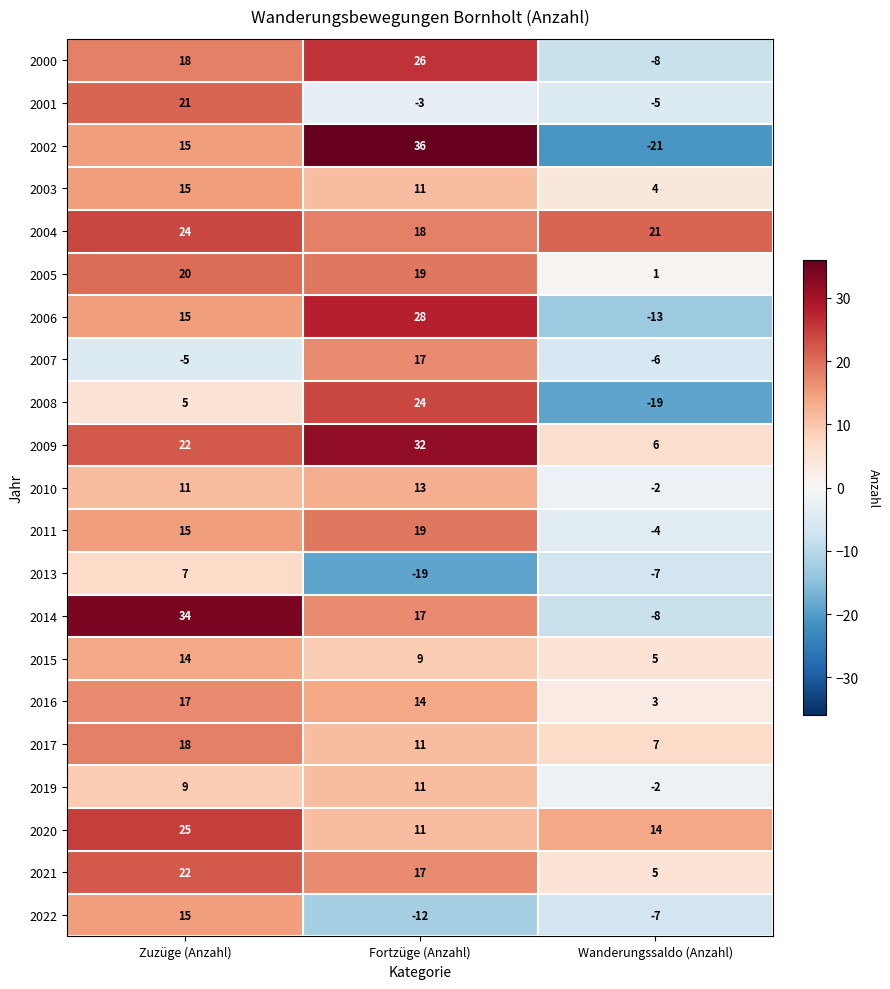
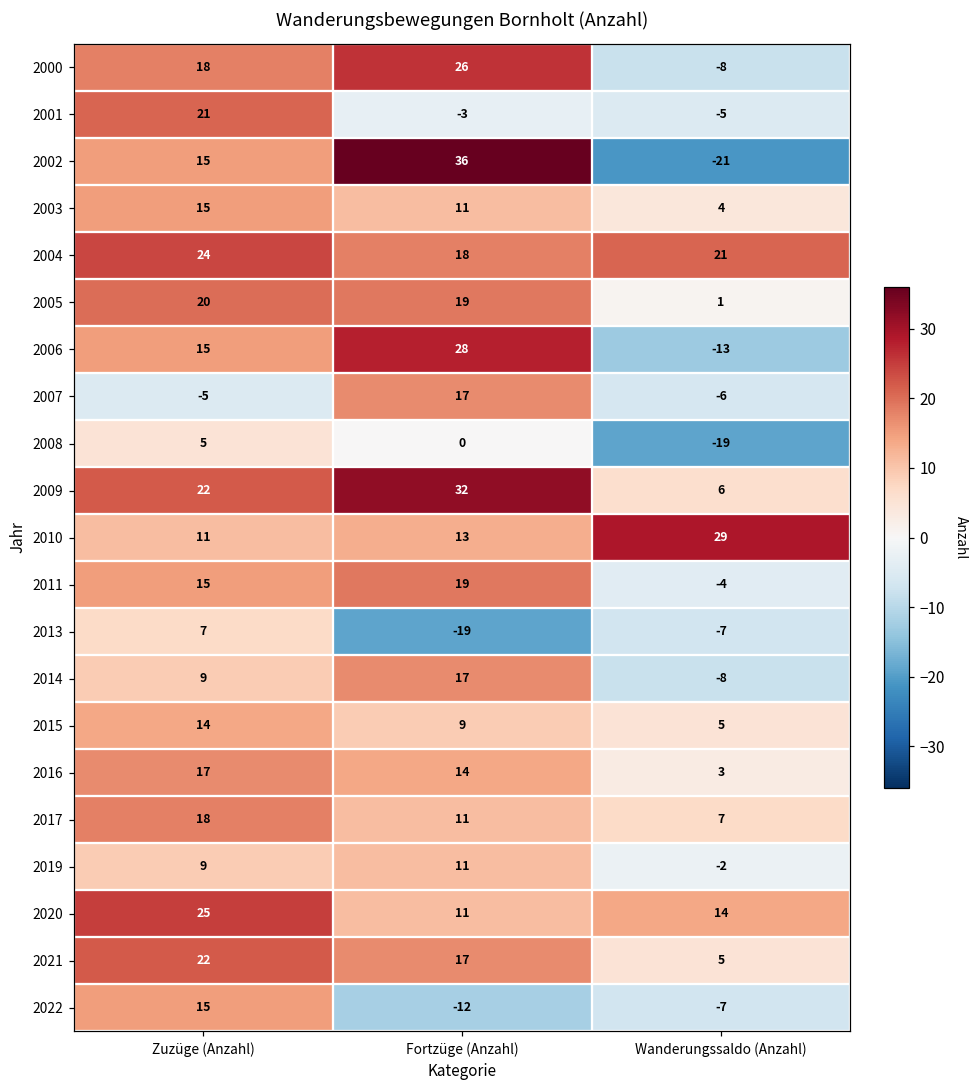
  {
    "2000": {
      "Zuzüge (Anzahl)": 18,
      "Fortzüge (Anzahl)": 26,
      "Wanderungssaldo (Anzahl)": -8
    },
    "2001": {
      "Zuzüge (Anzahl)": 21,
      "Fortzüge (Anzahl)": -3,
      "Wanderungssaldo (Anzahl)": -5
    },
    "2002": {
      "Zuzüge (Anzahl)": 15,
      "Fortzüge (Anzahl)": 36,
      "Wanderungssaldo (Anzahl)": -21
    },
    "2003": {
      "Zuzüge (Anzahl)": 15,
      "Fortzüge (Anzahl)": 11,
      "Wanderungssaldo (Anzahl)": 4
    },
    "2004": {
      "Zuzüge (Anzahl)": 24,
      "Fortzüge (Anzahl)": 18,
      "Wanderungssaldo (Anzahl)": 21
    },
    "2005": {
      "Zuzüge (Anzahl)": 20,
      "Fortzüge (Anzahl)": 19,
      "Wanderungssaldo (Anzahl)": 1
    },
    "2006": {
      "Zuzüge (Anzahl)": 15,
      "Fortzüge (Anzahl)": 28,
      "Wanderungssaldo (Anzahl)": -13
    },
    "2007": {
      "Zuzüge (Anzahl)": -5,
      "Fortzüge (Anzahl)": 17,
      "Wanderungssaldo (Anzahl)": -6
    },
    "2008": {
      "Zuzüge (Anzahl)": 5,
-     "Fortzüge (Anzahl)": 24,
+     "Fortzüge (Anzahl)": 0,
      "Wanderungssaldo (Anzahl)": -19
    },
    "2009": {
      "Zuzüge (Anzahl)": 22,
      "Fortzüge (Anzahl)": 32,
      "Wanderungssaldo (Anzahl)": 6
    },
    "2010": {
      "Zuzüge (Anzahl)": 11,
      "Fortzüge (Anzahl)": 13,
-     "Wanderungssaldo (Anzahl)": -2
+     "Wanderungssaldo (Anzahl)": 29
    },
    "2011": {
      "Zuzüge (Anzahl)": 15,
      "Fortzüge (Anzahl)": 19,
      "Wanderungssaldo (Anzahl)": -4
    },
    "2013": {
      "Zuzüge (Anzahl)": 7,
      "Fortzüge (Anzahl)": -19,
      "Wanderungssaldo (Anzahl)": -7
    },
    "2014": {
-     "Zuzüge (Anzahl)": 34,
+     "Zuzüge (Anzahl)": 9,
      "Fortzüge (Anzahl)": 17,
      "Wanderungssaldo (Anzahl)": -8
    },
    "2015": {
      "Zuzüge (Anzahl)": 14,
      "Fortzüge (Anzahl)": 9,
      "Wanderungssaldo (Anzahl)": 5
    },
    "2016": {
      "Zuzüge (Anzahl)": 17,
      "Fortzüge (Anzahl)": 14,
      "Wanderungssaldo (Anzahl)": 3
    },
    "2017": {
      "Zuzüge (Anzahl)": 18,
      "Fortzüge (Anzahl)": 11,
      "Wanderungssaldo (Anzahl)": 7
    },
    "2019": {
      "Zuzüge (Anzahl)": 9,
      "Fortzüge (Anzahl)": 11,
      "Wanderungssaldo (Anzahl)": -2
    },
    "2020": {
      "Zuzüge (Anzahl)": 25,
      "Fortzüge (Anzahl)": 11,
      "Wanderungssaldo (Anzahl)": 14
    },
    "2021": {
      "Zuzüge (Anzahl)": 22,
      "Fortzüge (Anzahl)": 17,
      "Wanderungssaldo (Anzahl)": 5
    },
    "2022": {
      "Zuzüge (Anzahl)": 15,
      "Fortzüge (Anzahl)": -12,
      "Wanderungssaldo (Anzahl)": -7
    }
  }
